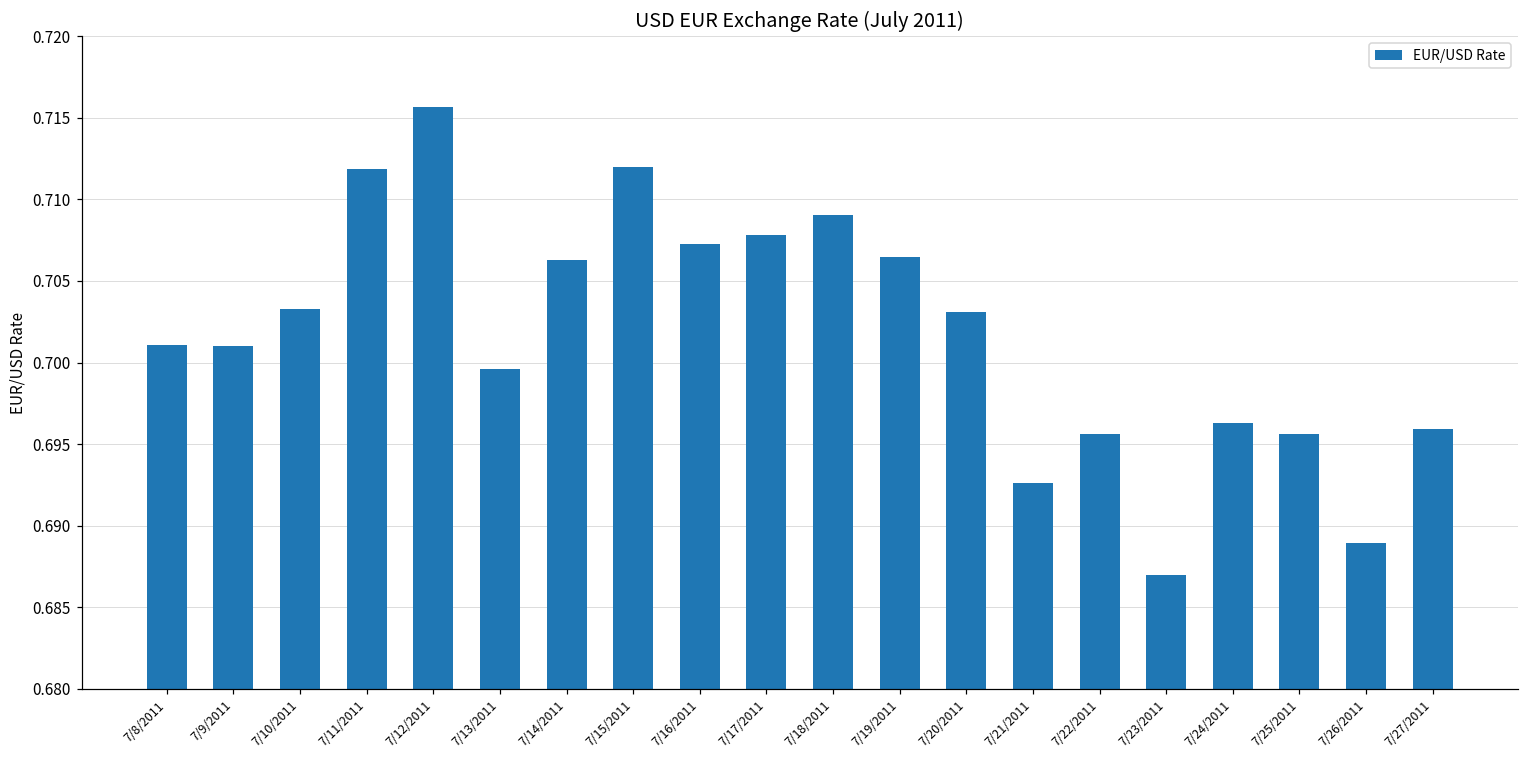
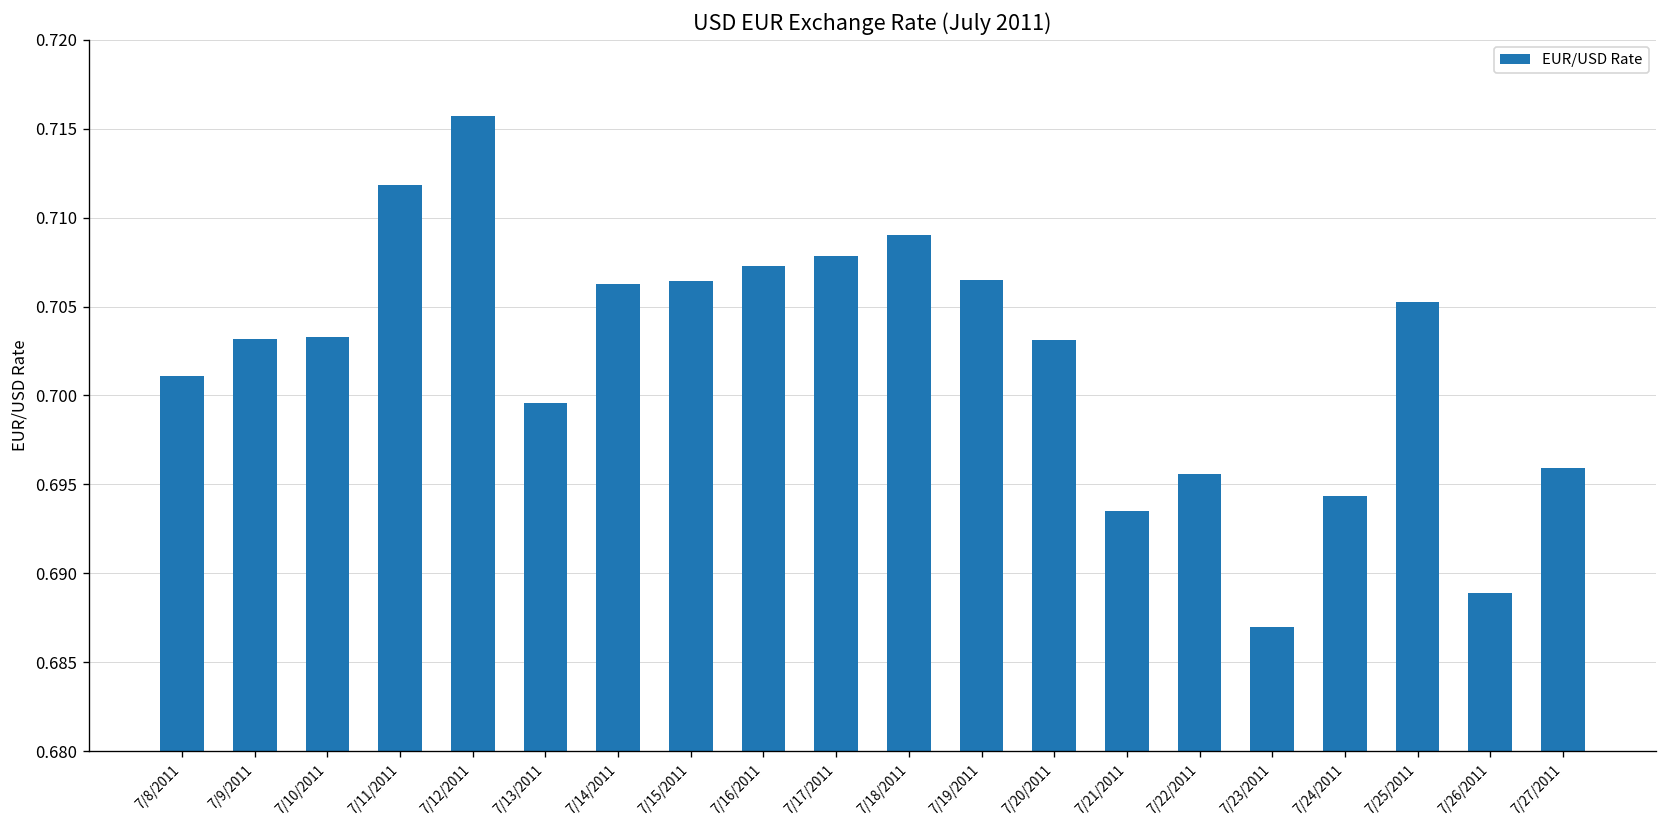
  {
    "7/8/2011": 0.7011,
-   "7/9/2011": 0.7010,
+   "7/9/2011": 0.7032,
    "7/10/2011": 0.7033,
    "7/11/2011": 0.7119,
    "7/12/2011": 0.7157,
    "7/13/2011": 0.6996,
    "7/14/2011": 0.7063,
-   "7/15/2011": 0.7120,
+   "7/15/2011": 0.7064,
    "7/16/2011": 0.7073,
    "7/17/2011": 0.7078,
    "7/18/2011": 0.7090,
    "7/19/2011": 0.7065,
    "7/20/2011": 0.7031,
-   "7/21/2011": 0.6926,
+   "7/21/2011": 0.6935,
    "7/22/2011": 0.6956,
    "7/23/2011": 0.6870,
-   "7/24/2011": 0.6963,
-   "7/25/2011": 0.6956,
+   "7/24/2011": 0.6944,
+   "7/25/2011": 0.7052,
    "7/26/2011": 0.6889,
    "7/27/2011": 0.6959
  }
